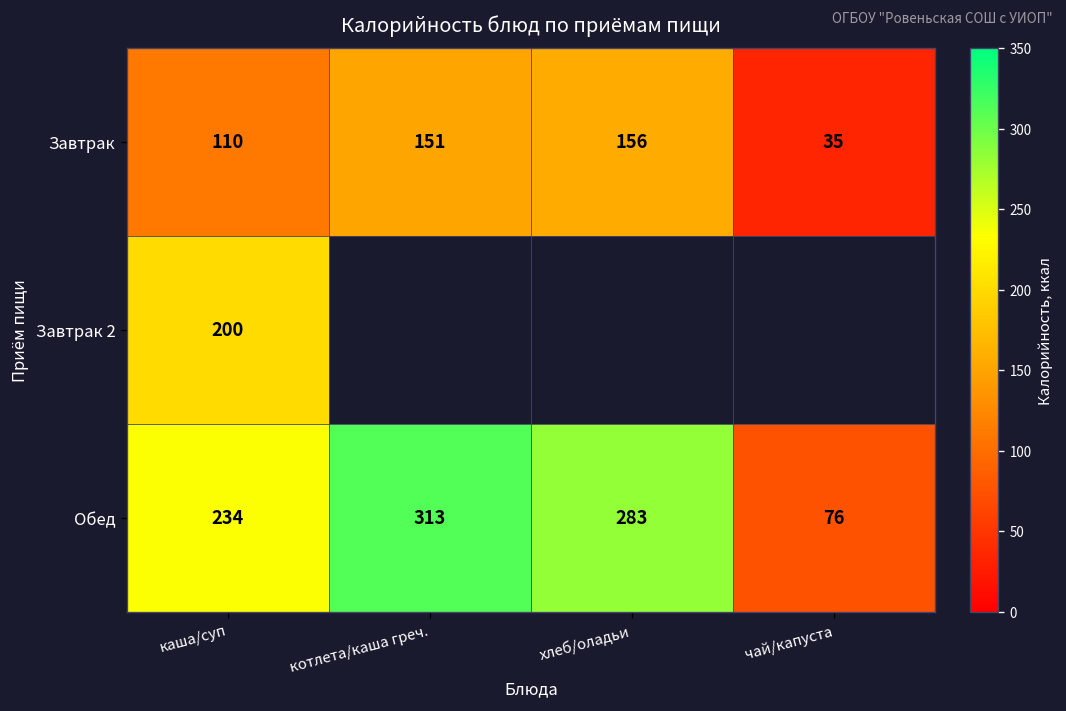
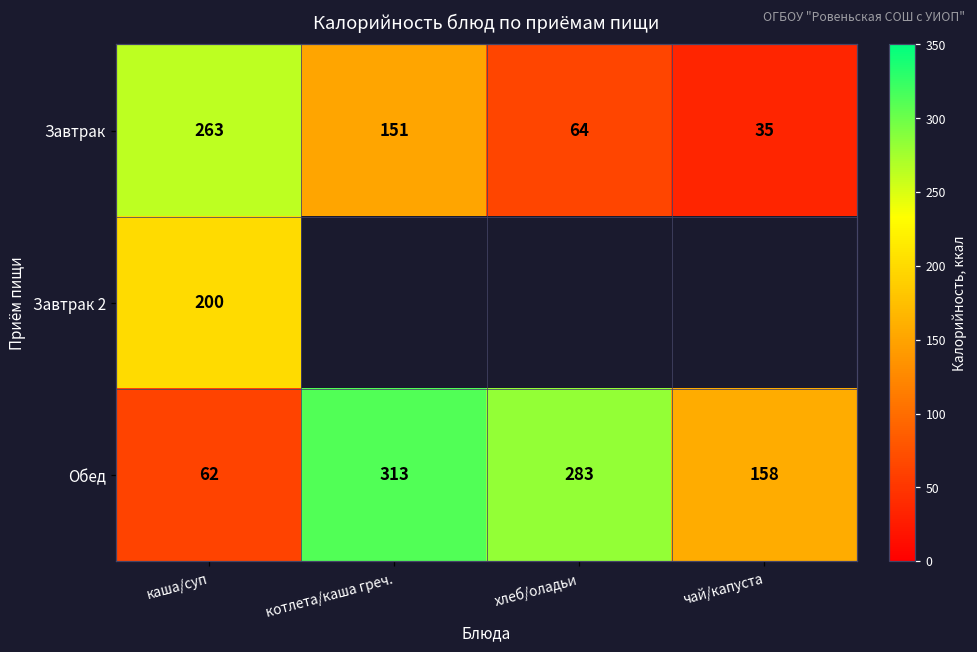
  {
    "Завтрак": {
-     "каша/суп": 110,
+     "каша/суп": 263,
      "котлета/каша греч.": 151,
-     "хлеб/оладьи": 156,
+     "хлеб/оладьи": 64,
      "чай/капуста": 35
    },
    "Завтрак 2": {
      "каша/суп": 200
    },
    "Обед": {
-     "каша/суп": 234,
+     "каша/суп": 62,
      "котлета/каша греч.": 313,
      "хлеб/оладьи": 283,
-     "чай/капуста": 76
+     "чай/капуста": 158
    }
  }
